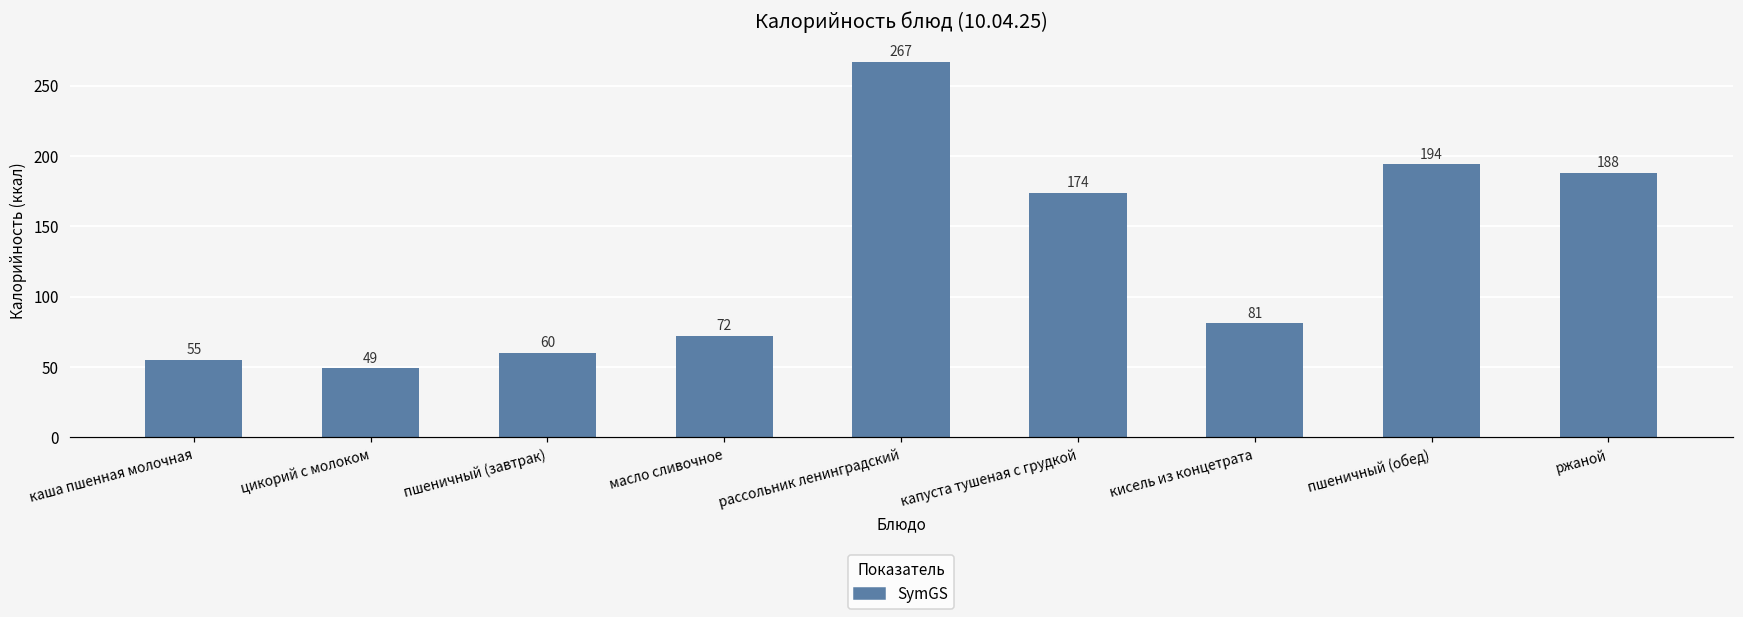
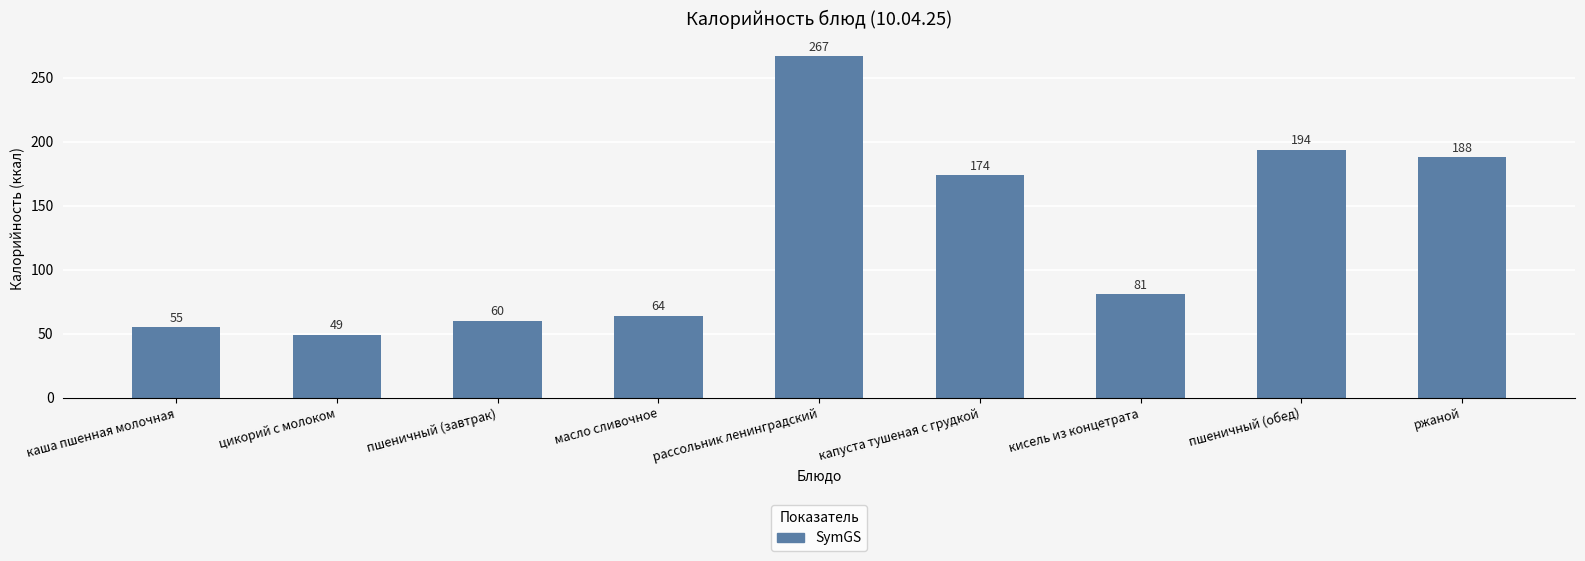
  {
    "каша пшенная молочная": 55,
    "цикорий с молоком": 49,
    "пшеничный (завтрак)": 60,
-   "масло сливочное": 72,
+   "масло сливочное": 64,
    "рассольник ленинградский": 267,
    "капуста тушеная с грудкой": 174,
    "кисель из концетрата": 81,
    "пшеничный (обед)": 194,
    "ржаной": 188
  }
